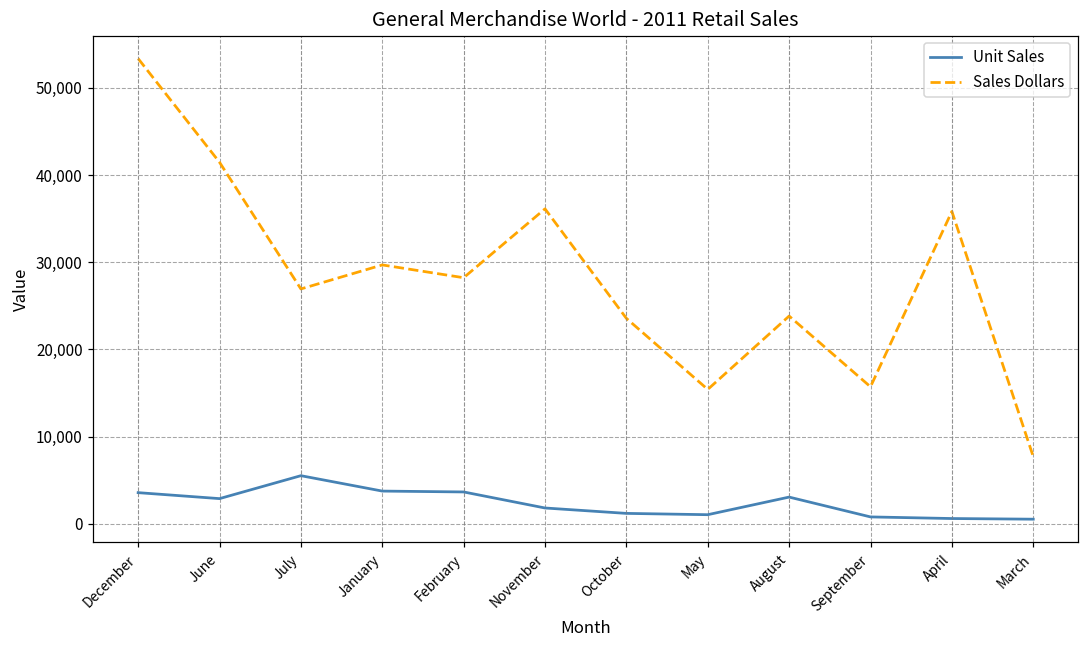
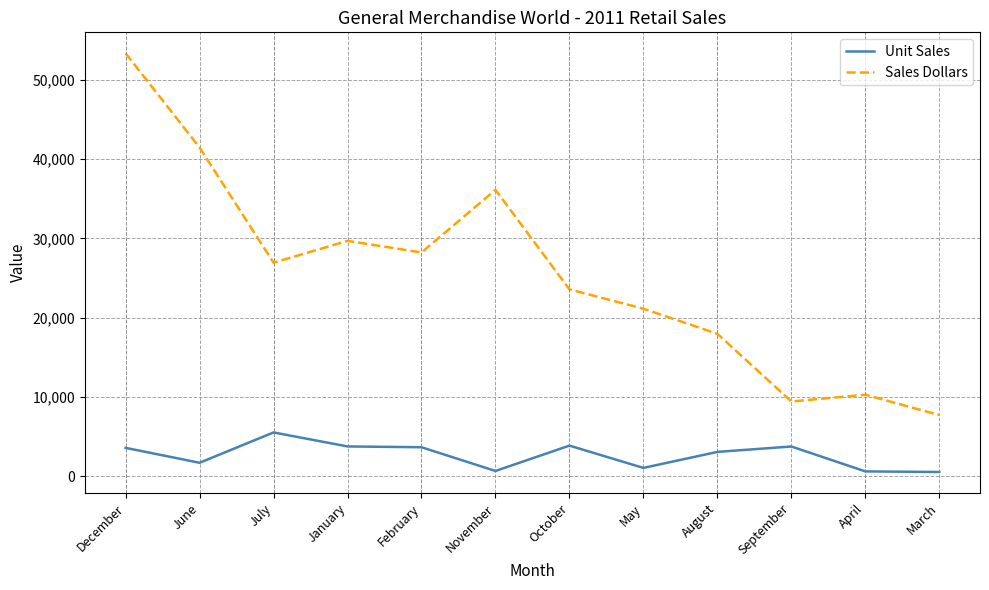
  {
    "Unit Sales": {
      "December": "4,000",
-     "June": "3,000",
+     "June": "2,000",
      "July": "6,000",
      "January": "4,000",
      "February": "4,000",
-     "November": "2,000",
-     "October": "1,000",
+     "November": "1,000",
+     "October": "4,000",
      "May": "1,000",
      "August": "3,000",
-     "September": "1,000",
+     "September": "4,000",
      "April": "1,000",
      "March": "1,000"
    },
    "Sales Dollars": {
      "December": "53,000",
      "June": "41,000",
      "July": "27,000",
      "January": "30,000",
      "February": "28,000",
      "November": "36,000",
      "October": "24,000",
-     "May": "15,000",
-     "August": "24,000",
-     "September": "16,000",
-     "April": "36,000",
+     "May": "21,000",
+     "August": "18,000",
+     "September": "9,000",
+     "April": "10,000",
      "March": "8,000"
    }
  }
